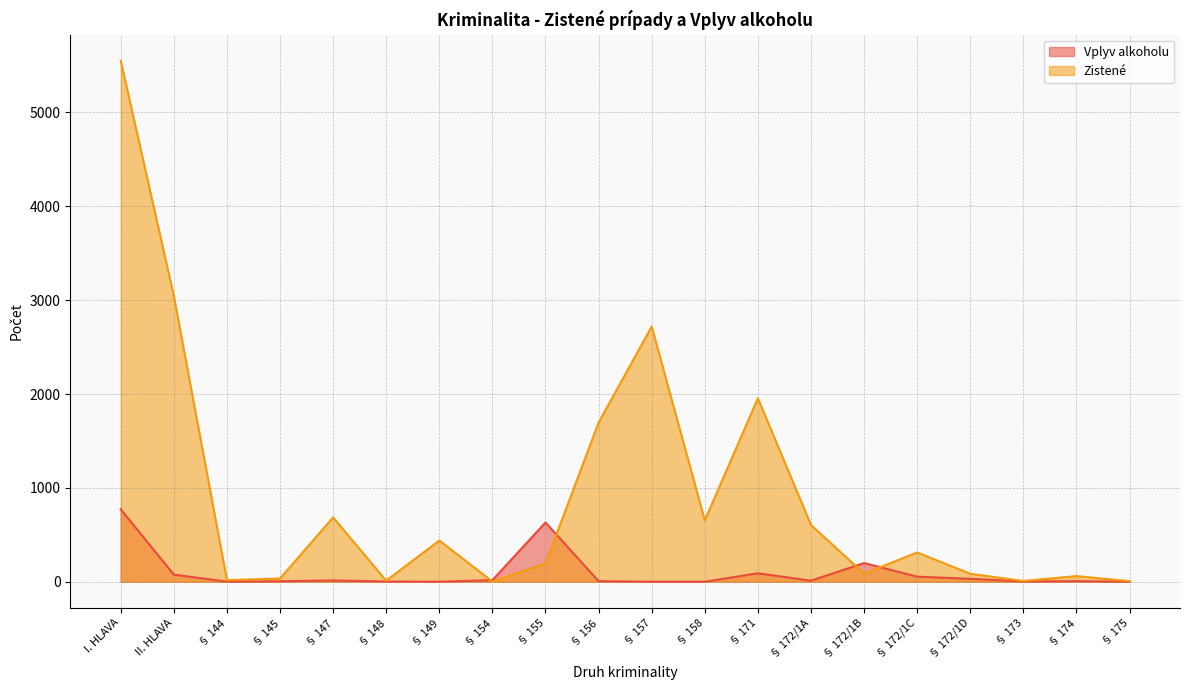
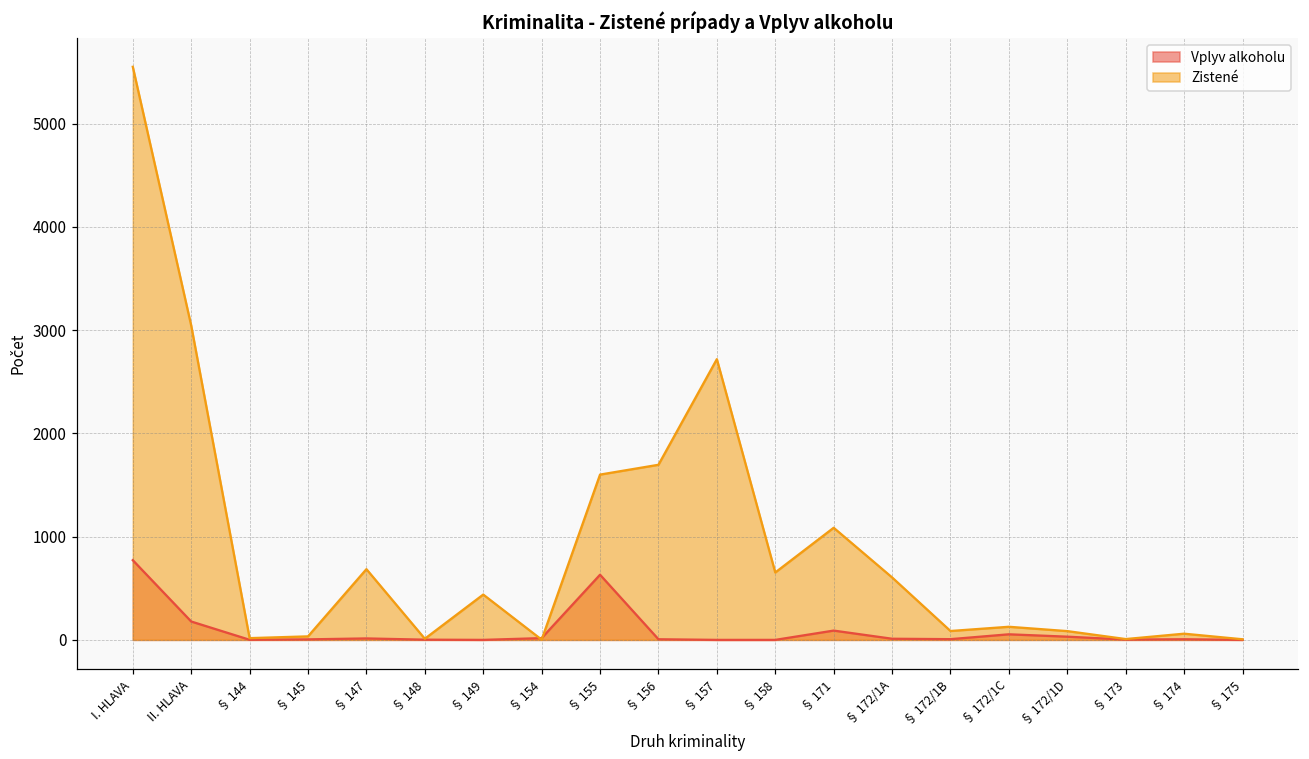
  {
    "Vplyv alkoholu": {
      "I. HLAVA": 800,
-     "II. HLAVA": 100,
+     "II. HLAVA": 200,
      "§ 145": 0,
      "§ 147": 0,
      "§ 149": 0,
      "§ 155": 600,
      "§ 156": 0,
      "§ 157": 0,
      "§ 158": 0,
      "§ 171": 100,
      "§ 172/1A": 0,
-     "§ 172/1B": 200,
+     "§ 172/1B": 0,
      "§ 172/1C": 100,
      "§ 172/1D": 0,
      "§ 174": 0
    },
    "Zistené": {
      "I. HLAVA": 5600,
      "II. HLAVA": 3000,
      "§ 145": 0,
      "§ 147": 700,
      "§ 149": 400,
-     "§ 155": 200,
+     "§ 155": 1600,
      "§ 156": 1700,
      "§ 157": 2700,
      "§ 158": 700,
-     "§ 171": 2000,
+     "§ 171": 1100,
      "§ 172/1A": 600,
      "§ 172/1B": 100,
-     "§ 172/1C": 300,
+     "§ 172/1C": 100,
      "§ 172/1D": 100,
      "§ 174": 100
    }
  }
